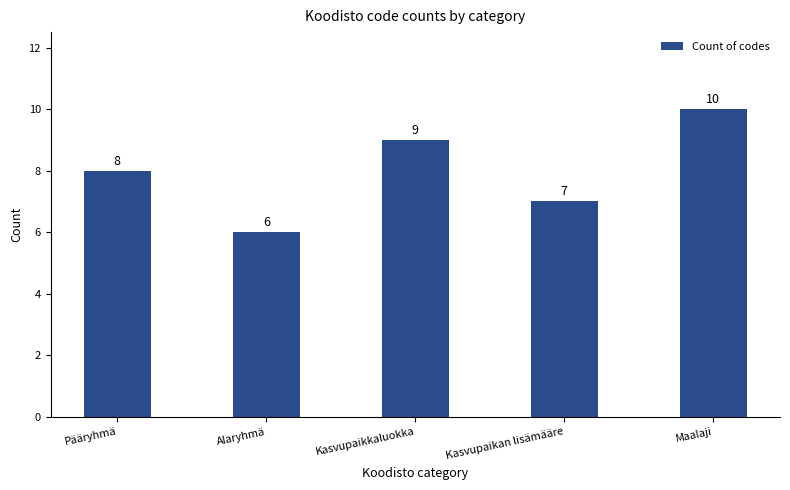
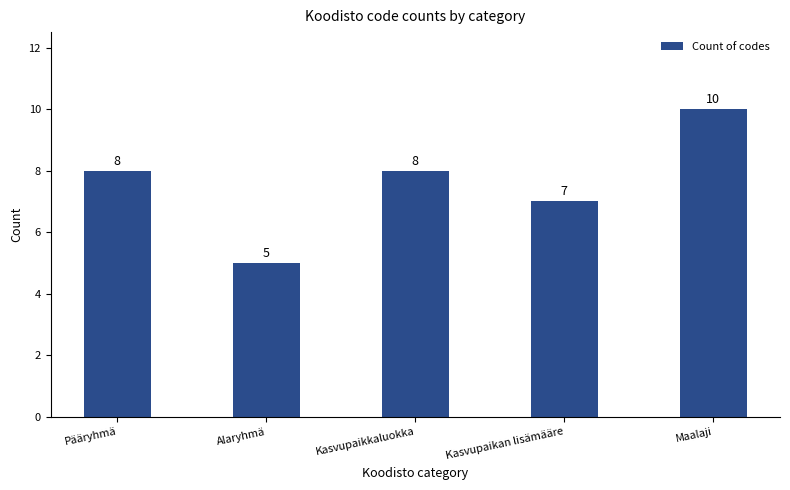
  {
    "Pääryhmä": 8,
-   "Alaryhmä": 6,
-   "Kasvupaikkaluokka": 9,
+   "Alaryhmä": 5,
+   "Kasvupaikkaluokka": 8,
    "Kasvupaikan lisämääre": 7,
    "Maalaji": 10
  }
